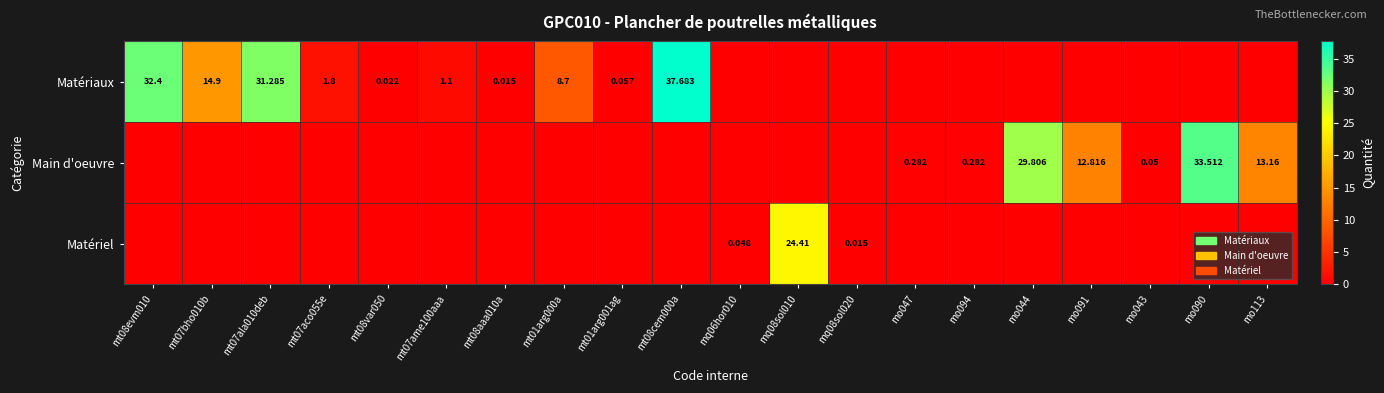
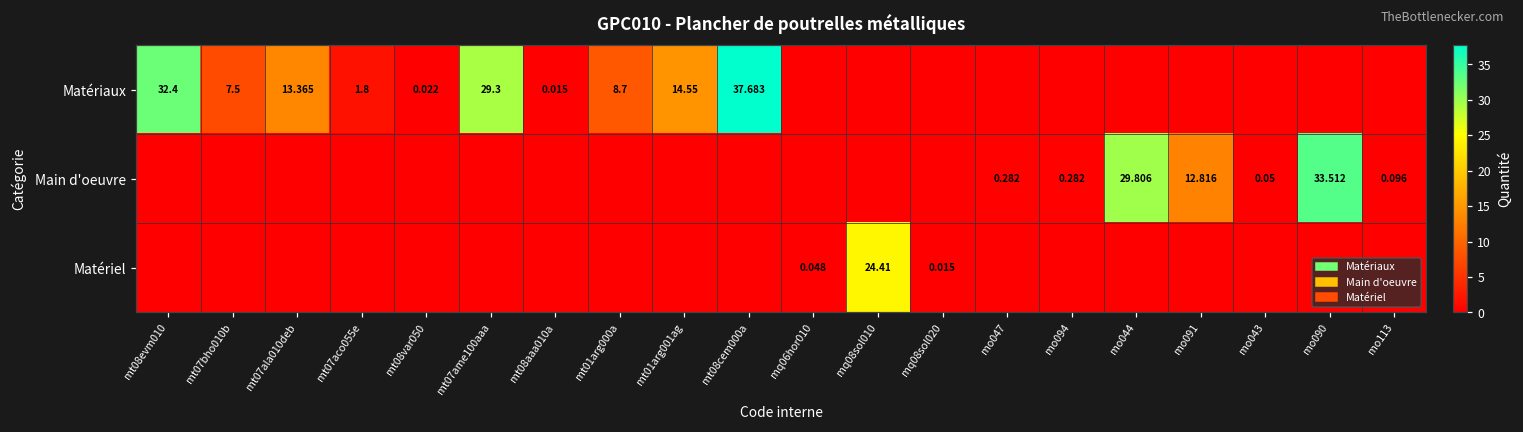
  {
    "Matériaux": {
      "mt08evm010": 32.4,
-     "mt07bho010b": 14.9,
-     "mt07ala010deb": 31.285,
+     "mt07bho010b": 7.5,
+     "mt07ala010deb": 13.365,
      "mt07aco055e": 1.8,
      "mt08var050": 0.022,
-     "mt07ame100aaa": 1.1,
+     "mt07ame100aaa": 29.3,
      "mt08aaa010a": 0.015,
      "mt01arg000a": 8.7,
-     "mt01arg001ag": 0.057,
+     "mt01arg001ag": 14.55,
      "mt08cem000a": 37.683
    },
    "Main d'oeuvre": {
      "mo047": 0.282,
      "mo094": 0.282,
      "mo044": 29.806,
      "mo091": 12.816,
      "mo043": 0.05,
      "mo090": 33.512,
-     "mo113": 13.16
+     "mo113": 0.096
    },
    "Matériel": {
      "mq06hor010": 0.048,
      "mq08sol010": 24.41,
      "mq08sol020": 0.015
    }
  }
